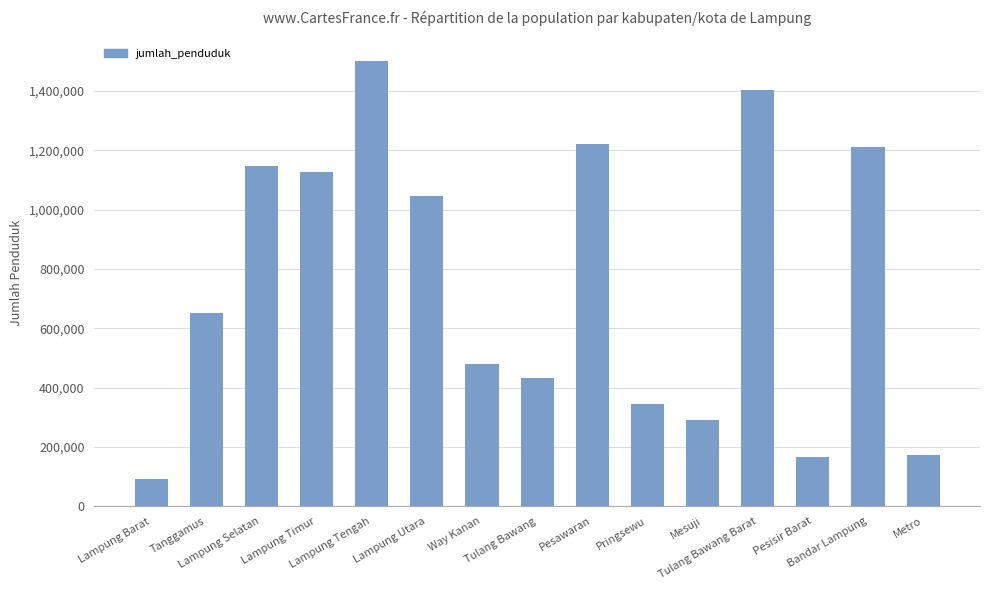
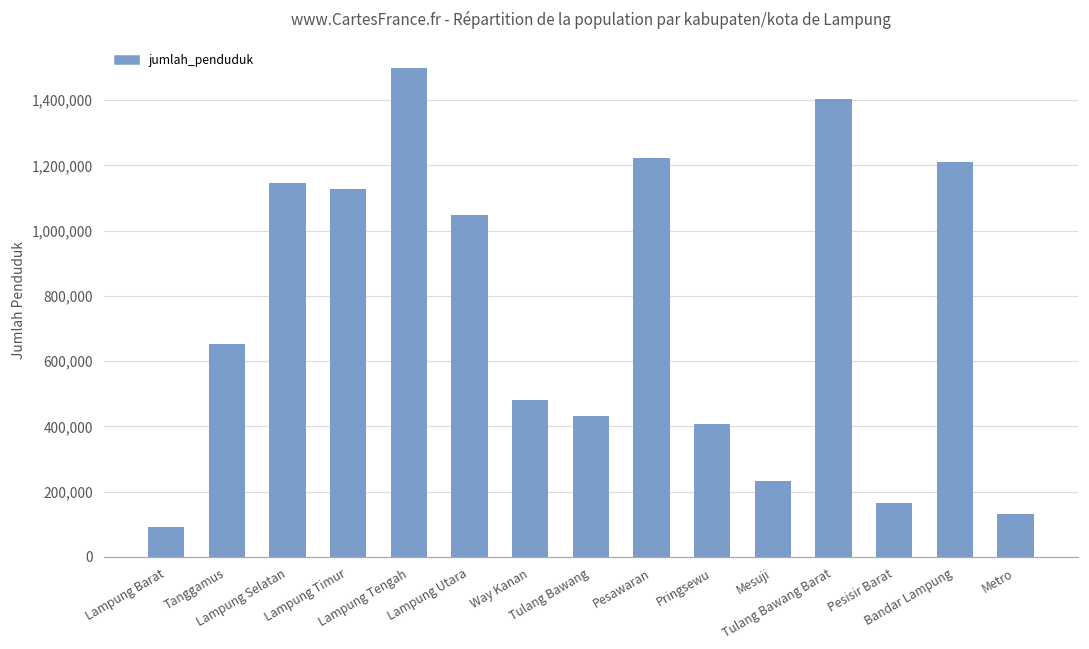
  {
    "Lampung Barat": "90,000",
    "Tanggamus": "650,000",
    "Lampung Selatan": "1,150,000",
    "Lampung Timur": "1,130,000",
    "Lampung Tengah": "1,500,000",
    "Lampung Utara": "1,050,000",
    "Way Kanan": "480,000",
    "Tulang Bawang": "430,000",
    "Pesawaran": "1,220,000",
-   "Pringsewu": "340,000",
-   "Mesuji": "290,000",
+   "Pringsewu": "410,000",
+   "Mesuji": "230,000",
    "Tulang Bawang Barat": "1,400,000",
    "Pesisir Barat": "160,000",
    "Bandar Lampung": "1,210,000",
-   "Metro": "170,000"
+   "Metro": "130,000"
  }
